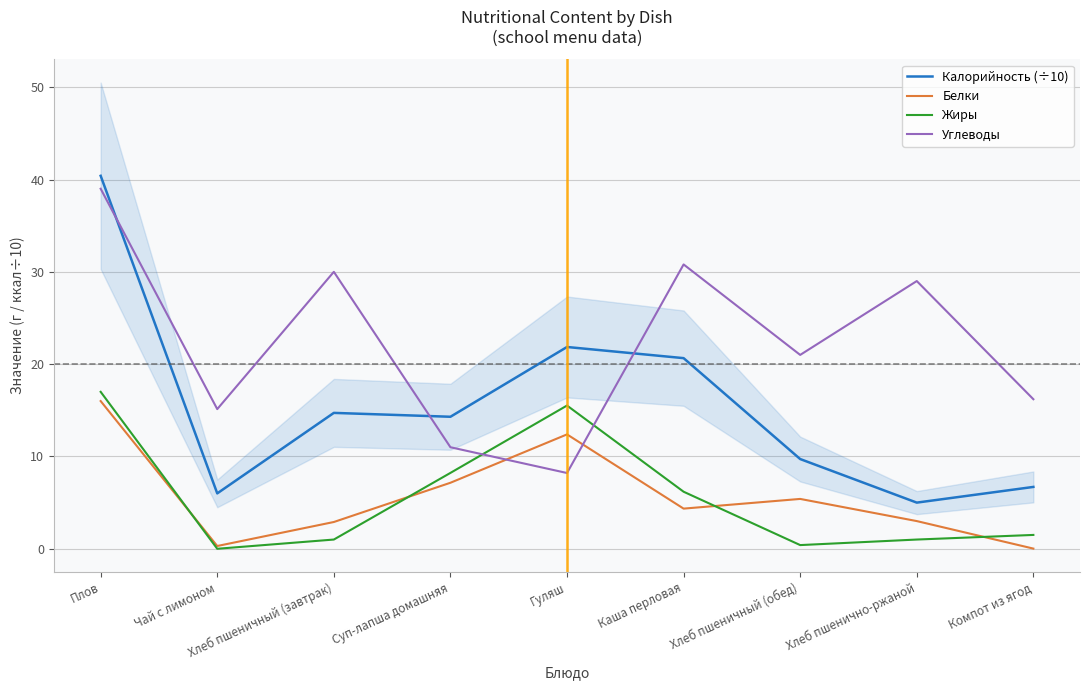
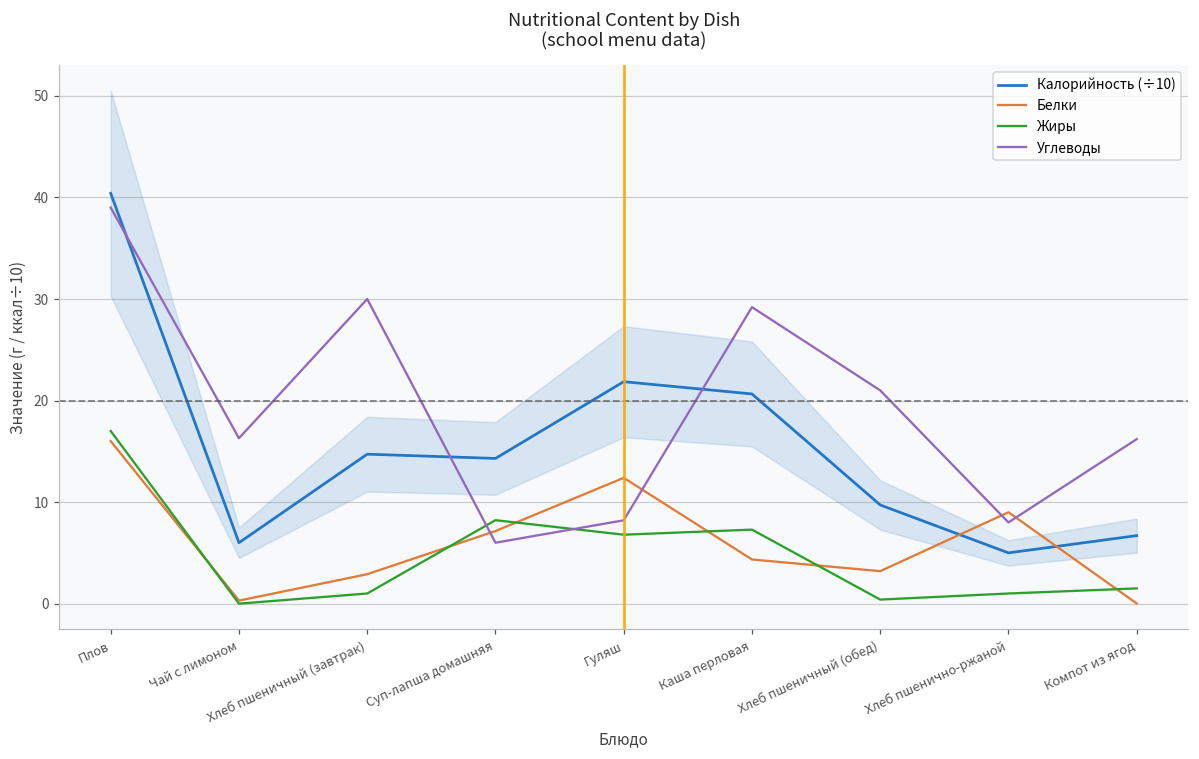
  {
    "Белки": {
      "Плов": 16,
      "Чай с лимоном": 0,
      "Хлеб пшеничный (завтрак)": 3,
      "Суп-лапша домашняя": 7,
      "Гуляш": 12,
      "Каша перловая": 4,
-     "Хлеб пшеничный (обед)": 5,
-     "Хлеб пшенично-ржаной": 3,
+     "Хлеб пшеничный (обед)": 3,
+     "Хлеб пшенично-ржаной": 9,
      "Компот из ягод": 0
    },
    "Жиры": {
      "Плов": 17,
      "Чай с лимоном": 0,
      "Хлеб пшеничный (завтрак)": 1,
      "Суп-лапша домашняя": 8,
-     "Гуляш": 16,
-     "Каша перловая": 6,
+     "Гуляш": 7,
+     "Каша перловая": 7,
      "Хлеб пшеничный (обед)": 0,
      "Хлеб пшенично-ржаной": 1,
      "Компот из ягод": 2
    },
    "Углеводы": {
      "Плов": 39,
-     "Чай с лимоном": 15,
+     "Чай с лимоном": 16,
      "Хлеб пшеничный (завтрак)": 30,
-     "Суп-лапша домашняя": 11,
+     "Суп-лапша домашняя": 6,
      "Гуляш": 8,
-     "Каша перловая": 31,
+     "Каша перловая": 29,
      "Хлеб пшеничный (обед)": 21,
-     "Хлеб пшенично-ржаной": 29,
+     "Хлеб пшенично-ржаной": 8,
      "Компот из ягод": 16
    }
  }
